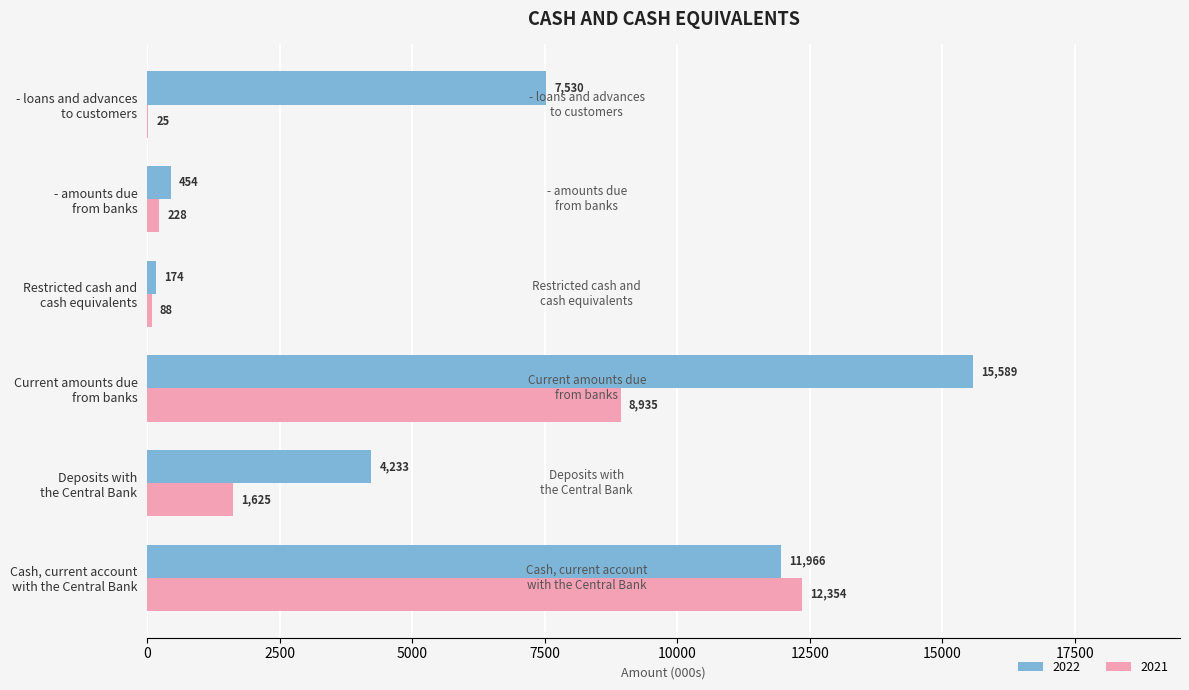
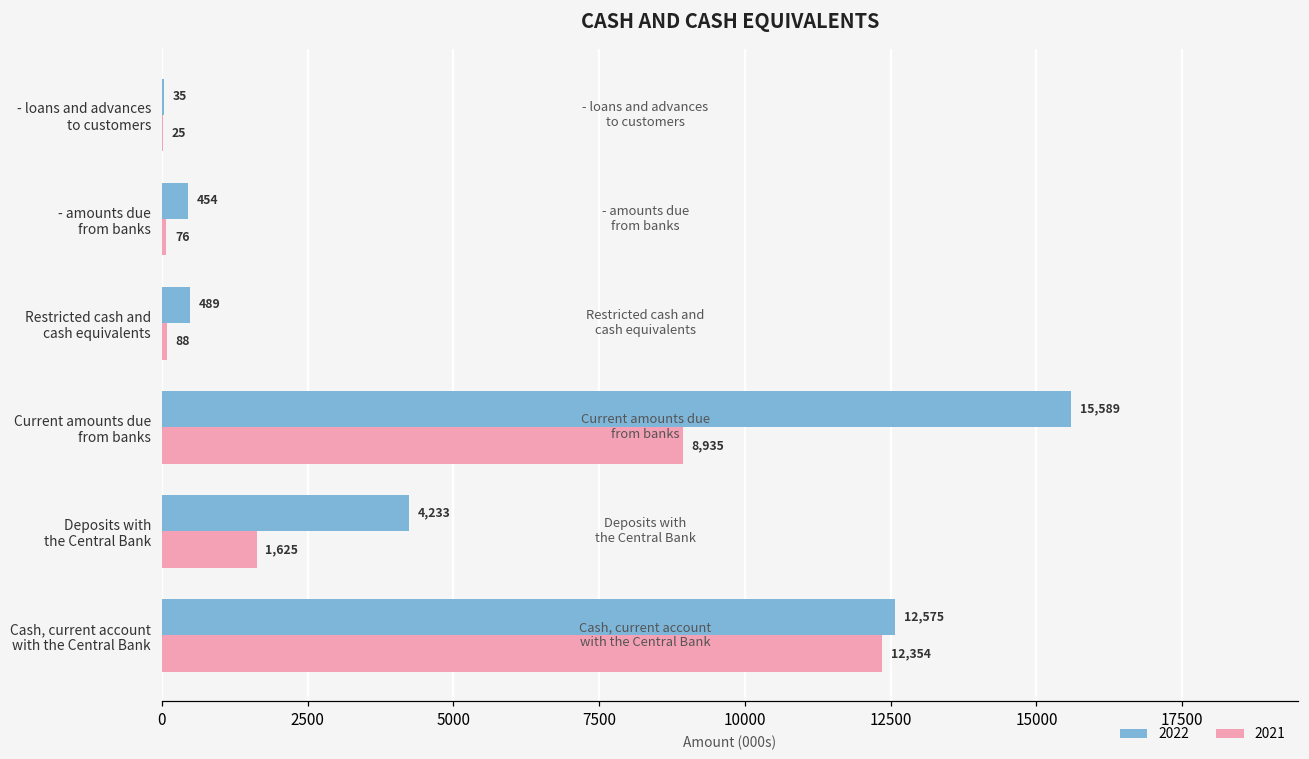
  {
    "2022": {
-     "- loans and advances to customers": "7,530",
+     "- loans and advances to customers": "35",
      "- amounts due from banks": "454",
-     "Restricted cash and cash equivalents": "174",
+     "Restricted cash and cash equivalents": "489",
      "Current amounts due from banks": "15,589",
      "Deposits with the Central Bank": "4,233",
-     "Cash, current account with the Central Bank": "11,966"
+     "Cash, current account with the Central Bank": "12,575"
    },
    "2021": {
      "- loans and advances to customers": "25",
-     "- amounts due from banks": "228",
+     "- amounts due from banks": "76",
      "Restricted cash and cash equivalents": "88",
      "Deposits with the Central Bank": "1,625",
      "Cash, current account with the Central Bank": "12,354"
    }
  }
